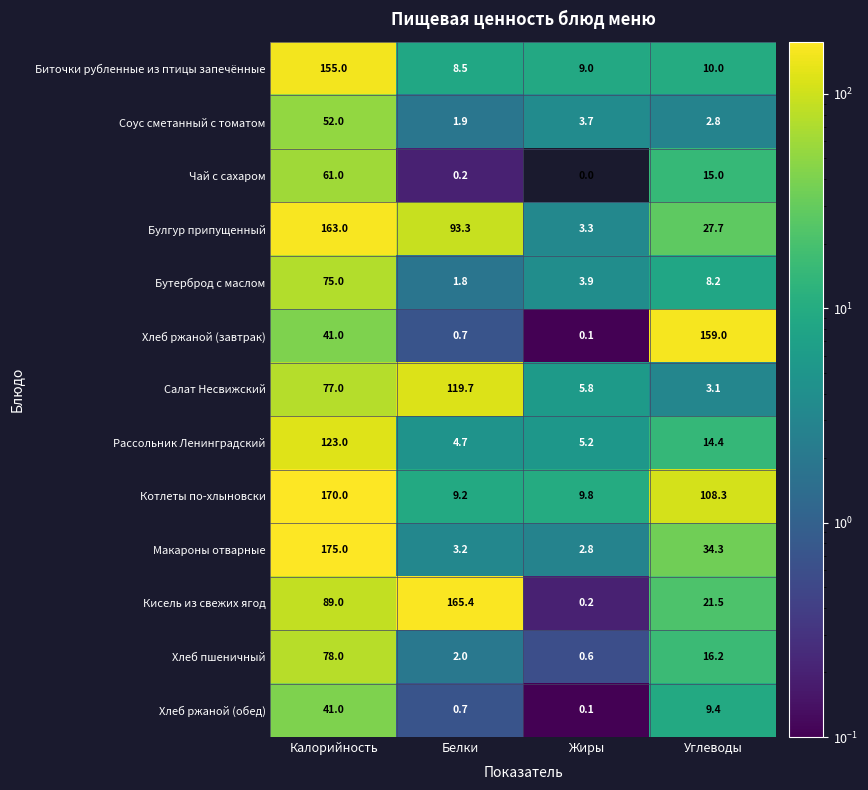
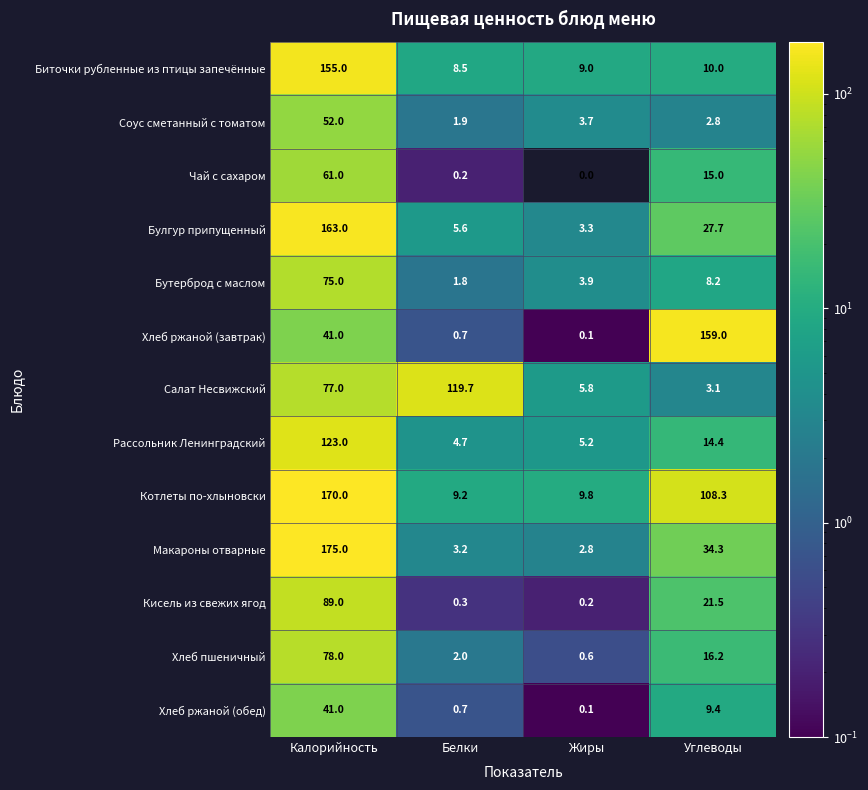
  {
    "Биточки рубленные из птицы запечённые": {
      "Калорийность": 155.0,
      "Белки": 8.5,
      "Жиры": 9.0,
      "Углеводы": 10.0
    },
    "Соус сметанный с томатом": {
      "Калорийность": 52.0,
      "Белки": 1.9,
      "Жиры": 3.7,
      "Углеводы": 2.8
    },
    "Чай с сахаром": {
      "Калорийность": 61.0,
      "Белки": 0.2,
      "Углеводы": 15.0
    },
    "Булгур припущенный": {
      "Калорийность": 163.0,
-     "Белки": 93.3,
+     "Белки": 5.6,
      "Жиры": 3.3,
      "Углеводы": 27.7
    },
    "Бутерброд с маслом": {
      "Калорийность": 75.0,
      "Белки": 1.8,
      "Жиры": 3.9,
      "Углеводы": 8.2
    },
    "Хлеб ржаной (завтрак)": {
      "Калорийность": 41.0,
      "Белки": 0.7,
      "Жиры": 0.1,
      "Углеводы": 159.0
    },
    "Салат Несвижский": {
      "Калорийность": 77.0,
      "Белки": 119.7,
      "Жиры": 5.8,
      "Углеводы": 3.1
    },
    "Рассольник Ленинградский": {
      "Калорийность": 123.0,
      "Белки": 4.7,
      "Жиры": 5.2,
      "Углеводы": 14.4
    },
    "Котлеты по-хлыновски": {
      "Калорийность": 170.0,
      "Белки": 9.2,
      "Жиры": 9.8,
      "Углеводы": 108.3
    },
    "Макароны отварные": {
      "Калорийность": 175.0,
      "Белки": 3.2,
      "Жиры": 2.8,
      "Углеводы": 34.3
    },
    "Кисель из свежих ягод": {
      "Калорийность": 89.0,
-     "Белки": 165.4,
+     "Белки": 0.3,
      "Жиры": 0.2,
      "Углеводы": 21.5
    },
    "Хлеб пшеничный": {
      "Калорийность": 78.0,
      "Белки": 2.0,
      "Жиры": 0.6,
      "Углеводы": 16.2
    },
    "Хлеб ржаной (обед)": {
      "Калорийность": 41.0,
      "Белки": 0.7,
      "Жиры": 0.1,
      "Углеводы": 9.4
    }
  }
